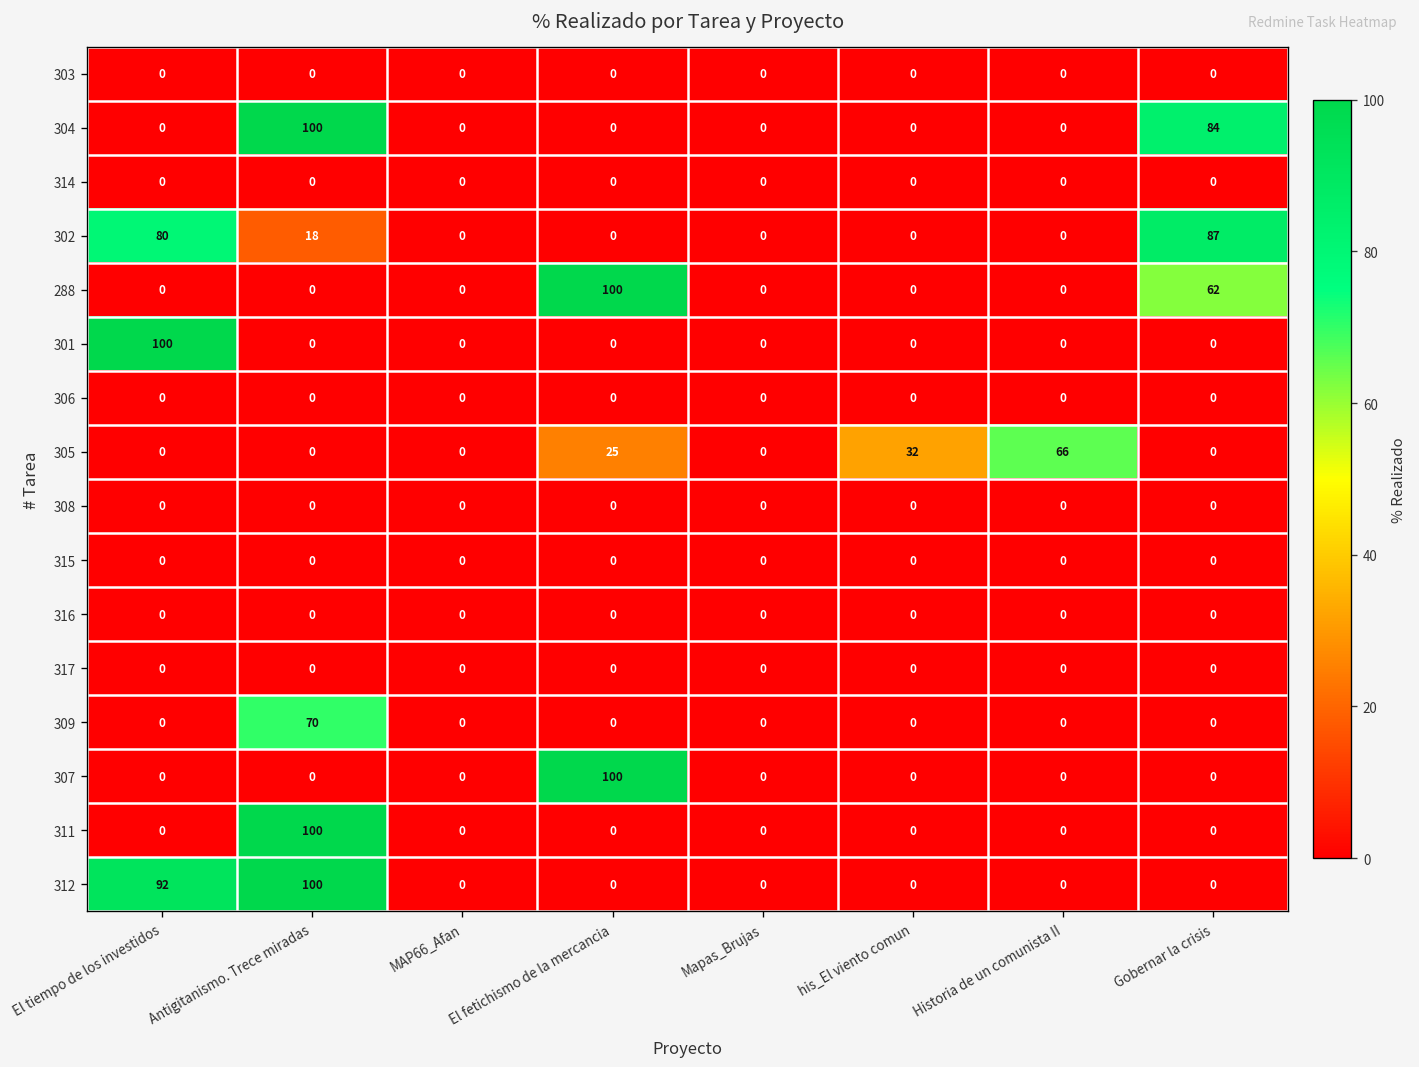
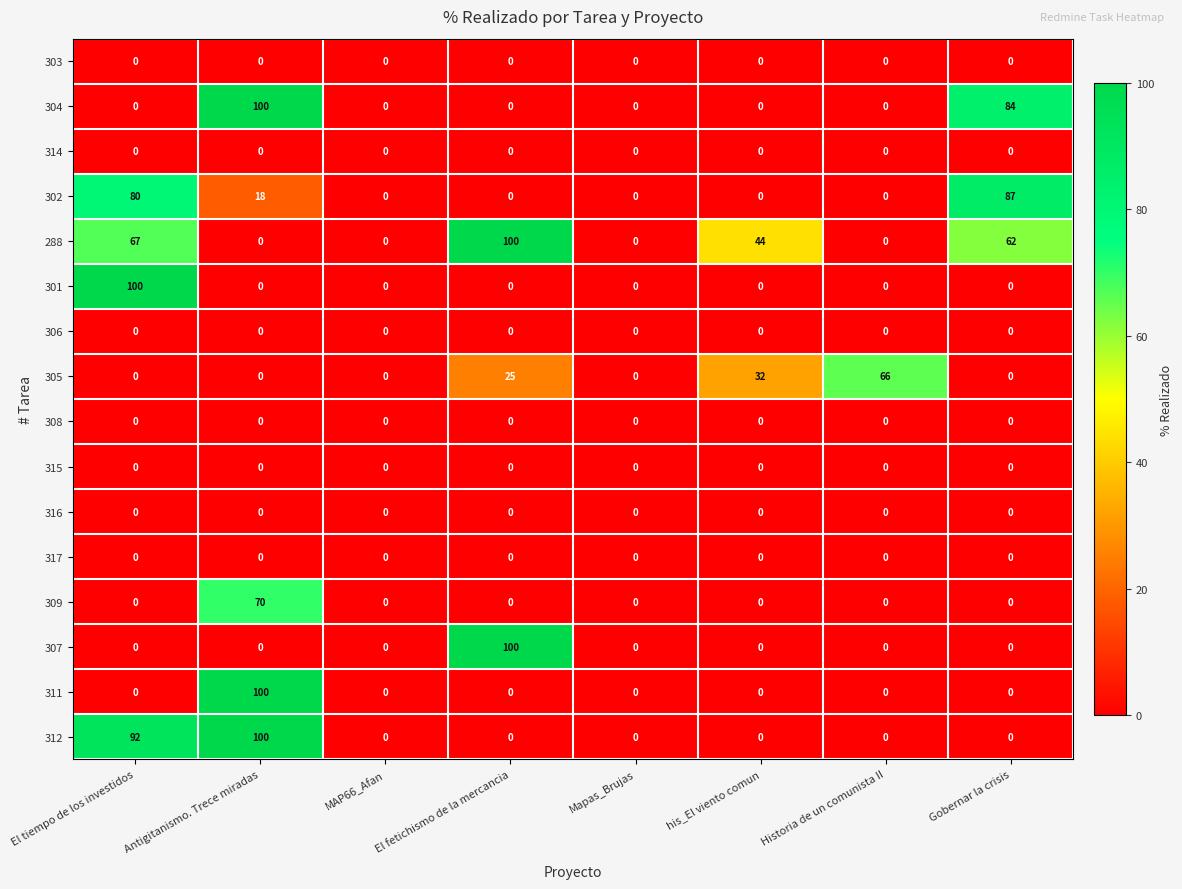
  {
    "303": {
      "El tiempo de los investidos": 0,
      "Antigitanismo. Trece miradas": 0,
      "MAP66_Afan": 0,
      "El fetichismo de la mercancia": 0,
      "Mapas_Brujas": 0,
      "his_El viento comun": 0,
      "Historia de un comunista II": 0,
      "Gobernar la crisis": 0
    },
    "304": {
      "El tiempo de los investidos": 0,
      "Antigitanismo. Trece miradas": 100,
      "MAP66_Afan": 0,
      "El fetichismo de la mercancia": 0,
      "Mapas_Brujas": 0,
      "his_El viento comun": 0,
      "Historia de un comunista II": 0,
      "Gobernar la crisis": 84
    },
    "314": {
      "El tiempo de los investidos": 0,
      "Antigitanismo. Trece miradas": 0,
      "MAP66_Afan": 0,
      "El fetichismo de la mercancia": 0,
      "Mapas_Brujas": 0,
      "his_El viento comun": 0,
      "Historia de un comunista II": 0,
      "Gobernar la crisis": 0
    },
    "302": {
      "El tiempo de los investidos": 80,
      "Antigitanismo. Trece miradas": 18,
      "MAP66_Afan": 0,
      "El fetichismo de la mercancia": 0,
      "Mapas_Brujas": 0,
      "his_El viento comun": 0,
      "Historia de un comunista II": 0,
      "Gobernar la crisis": 87
    },
    "288": {
-     "El tiempo de los investidos": 0,
+     "El tiempo de los investidos": 67,
      "Antigitanismo. Trece miradas": 0,
      "MAP66_Afan": 0,
      "El fetichismo de la mercancia": 100,
      "Mapas_Brujas": 0,
-     "his_El viento comun": 0,
+     "his_El viento comun": 44,
      "Historia de un comunista II": 0,
      "Gobernar la crisis": 62
    },
    "301": {
      "El tiempo de los investidos": 100,
      "Antigitanismo. Trece miradas": 0,
      "MAP66_Afan": 0,
      "El fetichismo de la mercancia": 0,
      "Mapas_Brujas": 0,
      "his_El viento comun": 0,
      "Historia de un comunista II": 0,
      "Gobernar la crisis": 0
    },
    "306": {
      "El tiempo de los investidos": 0,
      "Antigitanismo. Trece miradas": 0,
      "MAP66_Afan": 0,
      "El fetichismo de la mercancia": 0,
      "Mapas_Brujas": 0,
      "his_El viento comun": 0,
      "Historia de un comunista II": 0,
      "Gobernar la crisis": 0
    },
    "305": {
      "El tiempo de los investidos": 0,
      "Antigitanismo. Trece miradas": 0,
      "MAP66_Afan": 0,
      "El fetichismo de la mercancia": 25,
      "Mapas_Brujas": 0,
      "his_El viento comun": 32,
      "Historia de un comunista II": 66,
      "Gobernar la crisis": 0
    },
    "308": {
      "El tiempo de los investidos": 0,
      "Antigitanismo. Trece miradas": 0,
      "MAP66_Afan": 0,
      "El fetichismo de la mercancia": 0,
      "Mapas_Brujas": 0,
      "his_El viento comun": 0,
      "Historia de un comunista II": 0,
      "Gobernar la crisis": 0
    },
    "315": {
      "El tiempo de los investidos": 0,
      "Antigitanismo. Trece miradas": 0,
      "MAP66_Afan": 0,
      "El fetichismo de la mercancia": 0,
      "Mapas_Brujas": 0,
      "his_El viento comun": 0,
      "Historia de un comunista II": 0,
      "Gobernar la crisis": 0
    },
    "316": {
      "El tiempo de los investidos": 0,
      "Antigitanismo. Trece miradas": 0,
      "MAP66_Afan": 0,
      "El fetichismo de la mercancia": 0,
      "Mapas_Brujas": 0,
      "his_El viento comun": 0,
      "Historia de un comunista II": 0,
      "Gobernar la crisis": 0
    },
    "317": {
      "El tiempo de los investidos": 0,
      "Antigitanismo. Trece miradas": 0,
      "MAP66_Afan": 0,
      "El fetichismo de la mercancia": 0,
      "Mapas_Brujas": 0,
      "his_El viento comun": 0,
      "Historia de un comunista II": 0,
      "Gobernar la crisis": 0
    },
    "309": {
      "El tiempo de los investidos": 0,
      "Antigitanismo. Trece miradas": 70,
      "MAP66_Afan": 0,
      "El fetichismo de la mercancia": 0,
      "Mapas_Brujas": 0,
      "his_El viento comun": 0,
      "Historia de un comunista II": 0,
      "Gobernar la crisis": 0
    },
    "307": {
      "El tiempo de los investidos": 0,
      "Antigitanismo. Trece miradas": 0,
      "MAP66_Afan": 0,
      "El fetichismo de la mercancia": 100,
      "Mapas_Brujas": 0,
      "his_El viento comun": 0,
      "Historia de un comunista II": 0,
      "Gobernar la crisis": 0
    },
    "311": {
      "El tiempo de los investidos": 0,
      "Antigitanismo. Trece miradas": 100,
      "MAP66_Afan": 0,
      "El fetichismo de la mercancia": 0,
      "Mapas_Brujas": 0,
      "his_El viento comun": 0,
      "Historia de un comunista II": 0,
      "Gobernar la crisis": 0
    },
    "312": {
      "El tiempo de los investidos": 92,
      "Antigitanismo. Trece miradas": 100,
      "MAP66_Afan": 0,
      "El fetichismo de la mercancia": 0,
      "Mapas_Brujas": 0,
      "his_El viento comun": 0,
      "Historia de un comunista II": 0,
      "Gobernar la crisis": 0
    }
  }
